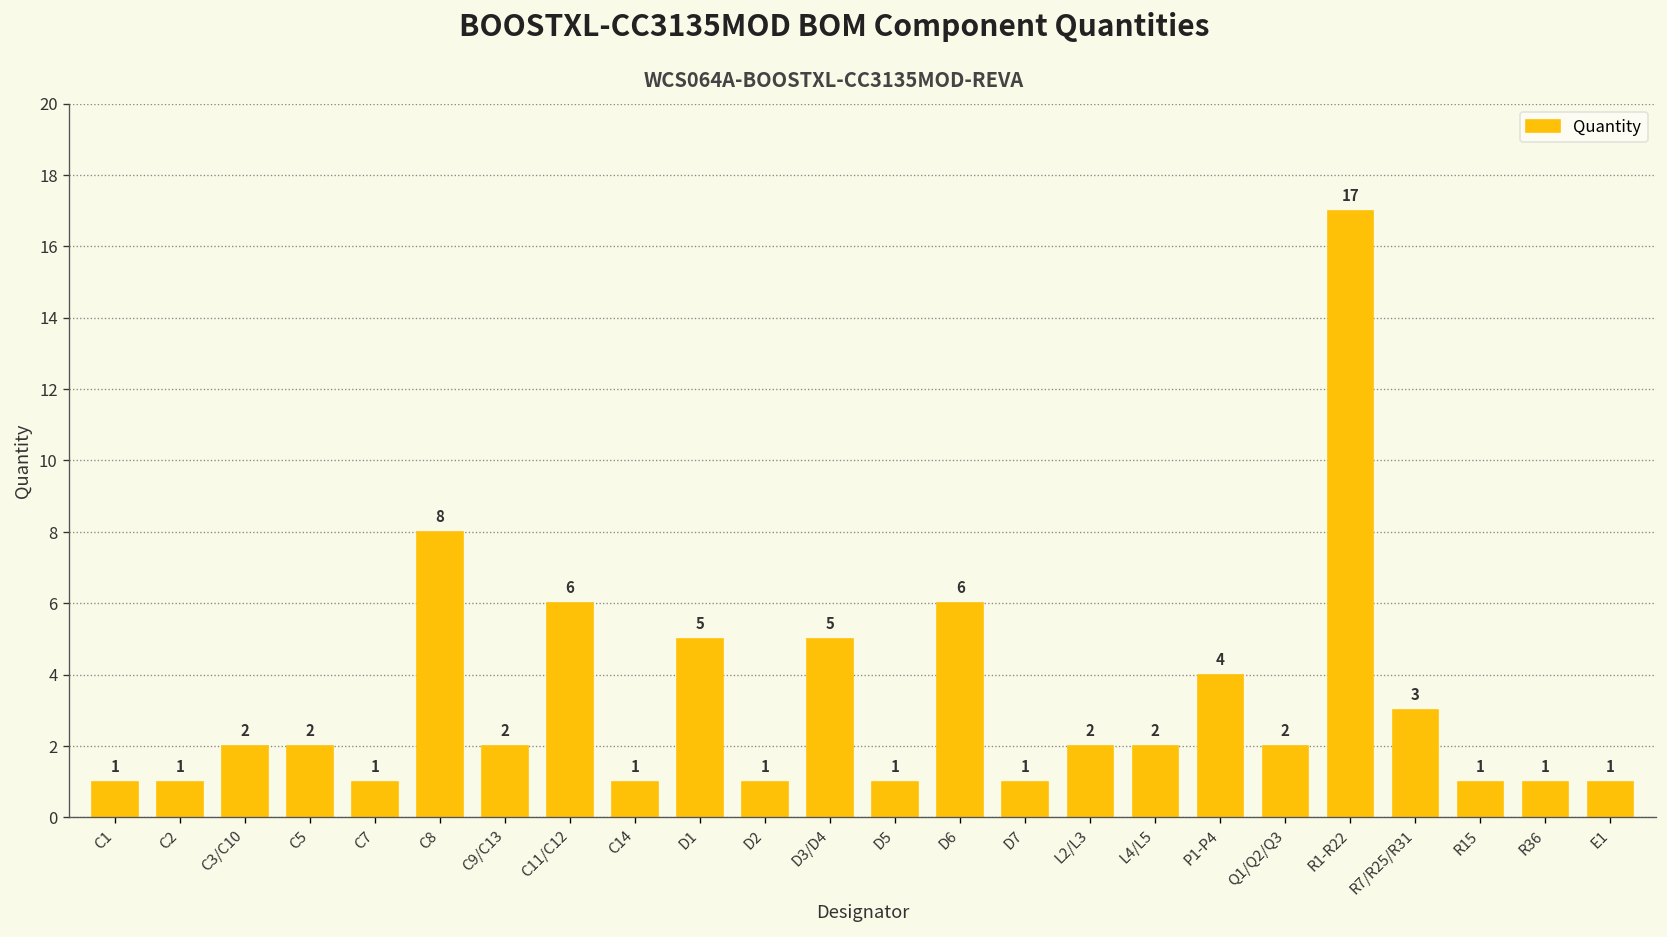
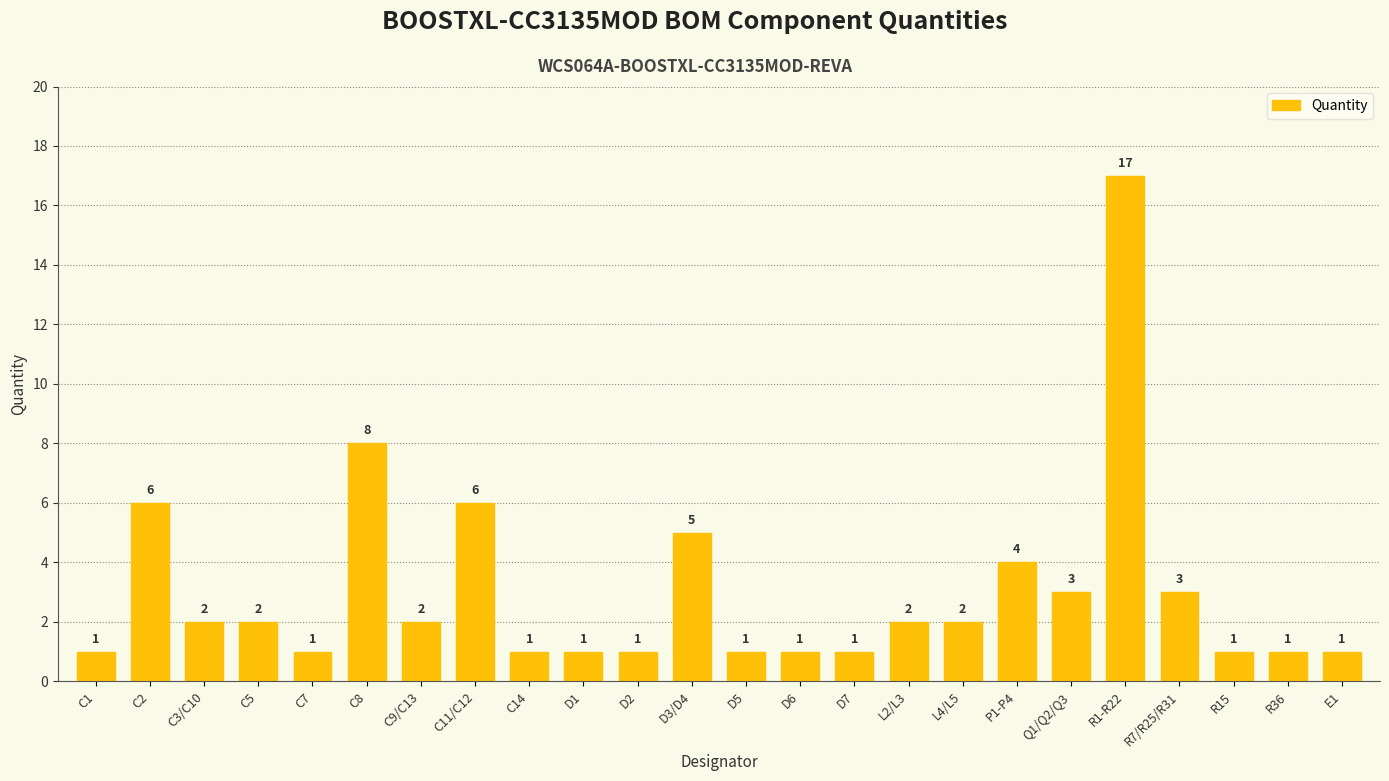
  {
    "C1": 1,
-   "C2": 1,
+   "C2": 6,
    "C3/C10": 2,
    "C5": 2,
    "C7": 1,
    "C8": 8,
    "C9/C13": 2,
    "C11/C12": 6,
    "C14": 1,
-   "D1": 5,
+   "D1": 1,
    "D2": 1,
    "D3/D4": 5,
    "D5": 1,
-   "D6": 6,
+   "D6": 1,
    "D7": 1,
    "L2/L3": 2,
    "L4/L5": 2,
    "P1-P4": 4,
-   "Q1/Q2/Q3": 2,
+   "Q1/Q2/Q3": 3,
    "R1-R22": 17,
    "R7/R25/R31": 3,
    "R15": 1,
    "R36": 1,
    "E1": 1
  }
